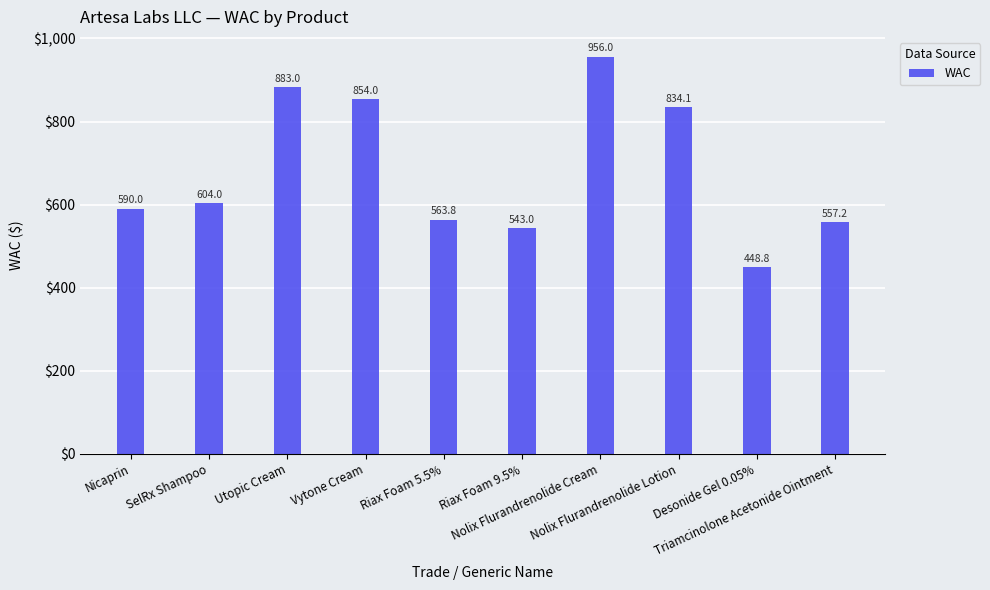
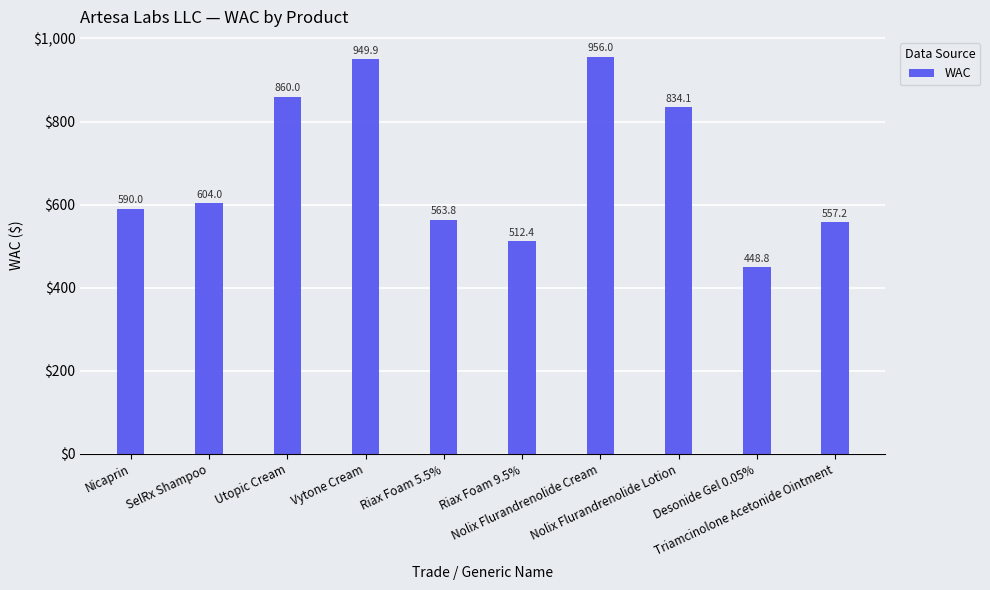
  {
    "Nicaprin": 590.0,
    "SelRx Shampoo": 604.0,
-   "Utopic Cream": 883.0,
-   "Vytone Cream": 854.0,
+   "Utopic Cream": 860.0,
+   "Vytone Cream": 949.9,
    "Riax Foam 5.5%": 563.8,
-   "Riax Foam 9.5%": 543.0,
+   "Riax Foam 9.5%": 512.4,
    "Nolix Flurandrenolide Cream": 956.0,
    "Nolix Flurandrenolide Lotion": 834.1,
    "Desonide Gel 0.05%": 448.8,
    "Triamcinolone Acetonide Ointment": 557.2
  }
